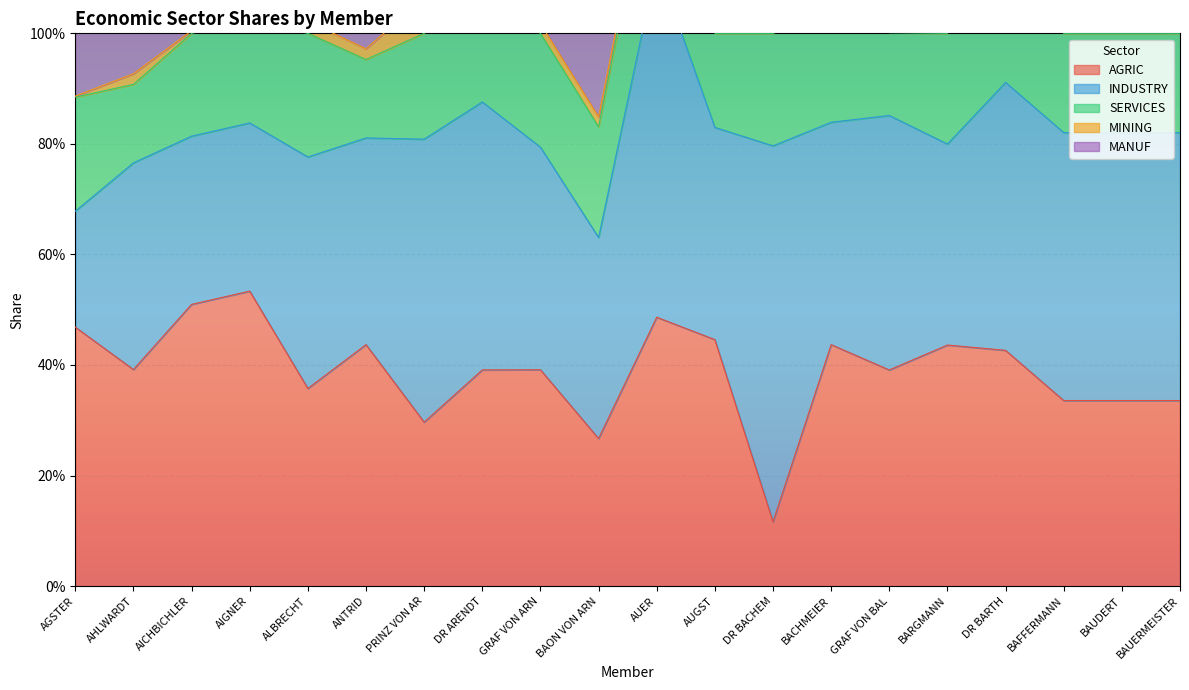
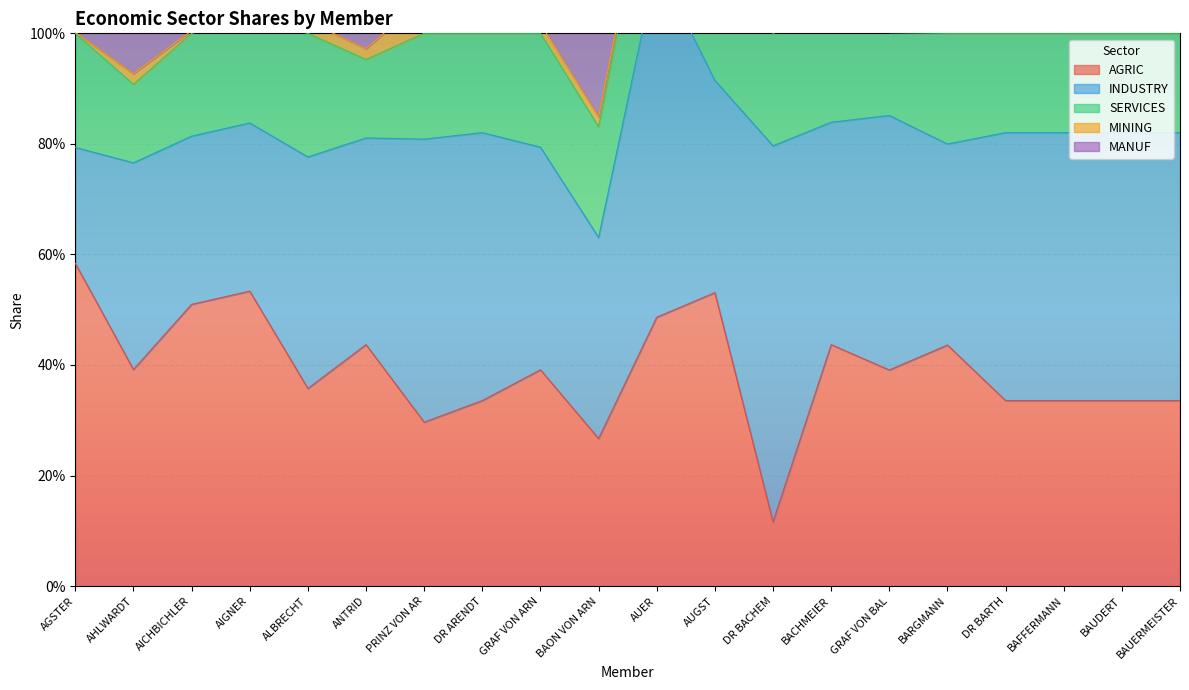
  {
    "AGRIC": {
-     "AGSTER": "47%",
+     "AGSTER": "58%",
      "AHLWARDT": "39%",
      "AICHBICHLER": "51%",
      "AIGNER": "53%",
      "ALBRECHT": "36%",
      "ANTRID": "44%",
      "PRINZ VON AR": "30%",
-     "DR ARENDT": "39%",
+     "DR ARENDT": "34%",
      "GRAF VON ARN": "39%",
      "BAON VON ARN": "27%",
      "AUER": "49%",
-     "AUGST": "45%",
+     "AUGST": "53%",
      "DR BACHEM": "12%",
      "BACHMEIER": "44%",
      "GRAF VON BAL": "39%",
      "BARGMANN": "44%",
-     "DR BARTH": "43%",
+     "DR BARTH": "34%",
      "BAFFERMANN": "34%",
      "BAUDERT": "34%",
      "BAUERMEISTER": "34%"
    },
    "INDUSTRY": {
      "AGSTER": "21%",
      "AHLWARDT": "37%",
      "AICHBICHLER": "30%",
      "AIGNER": "30%",
      "ALBRECHT": "42%",
      "ANTRID": "37%",
      "PRINZ VON AR": "51%",
      "DR ARENDT": "48%",
      "GRAF VON ARN": "40%",
      "BAON VON ARN": "36%",
      "AUGST": "38%",
      "DR BACHEM": "68%",
      "BACHMEIER": "40%",
      "GRAF VON BAL": "46%",
      "BARGMANN": "36%",
      "DR BARTH": "48%",
      "BAFFERMANN": "48%",
      "BAUERMEISTER": "48%"
    },
    "SERVICES": {
      "AHLWARDT": "14%",
      "AICHBICHLER": "19%",
      "ALBRECHT": "22%",
      "ANTRID": "14%",
      "PRINZ VON AR": "19%",
      "GRAF VON ARN": "21%",
      "BAON VON ARN": "20%",
      "DR BACHEM": "20%",
      "GRAF VON BAL": "15%",
      "BARGMANN": "20%",
      "BAFFERMANN": "18%",
      "BAUDERT": "18%",
      "BAUERMEISTER": "18%"
    },
    "MINING": {
      "AHLWARDT": "2%",
      "ANTRID": "2%",
      "BAON VON ARN": "2%"
    }
  }
